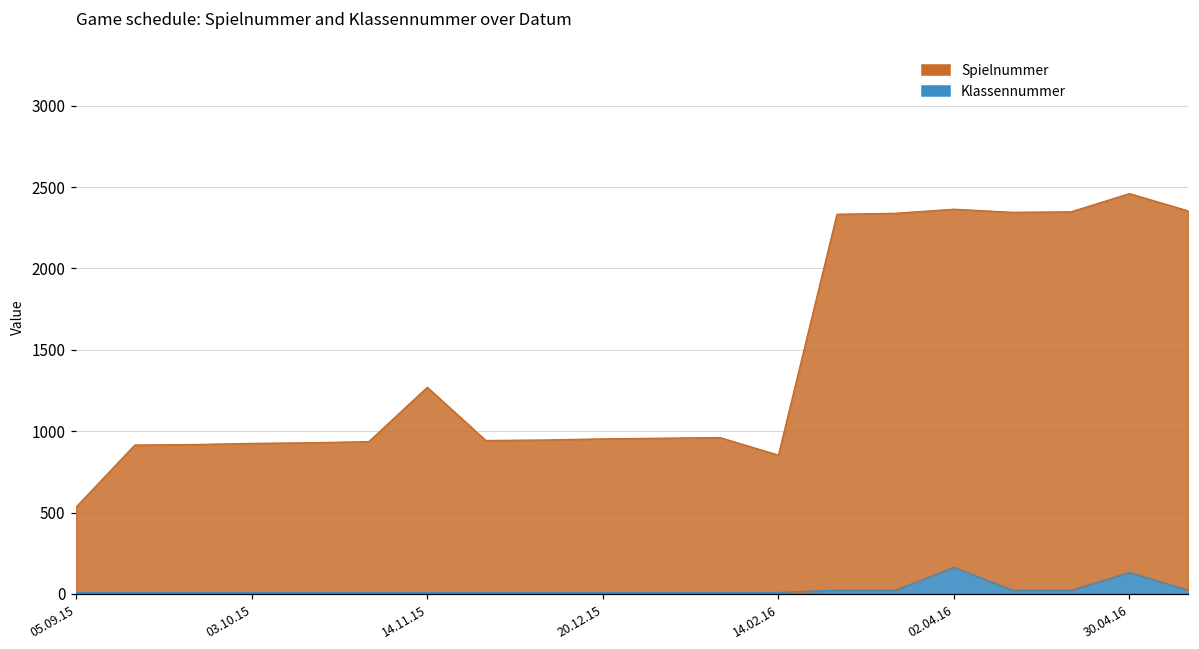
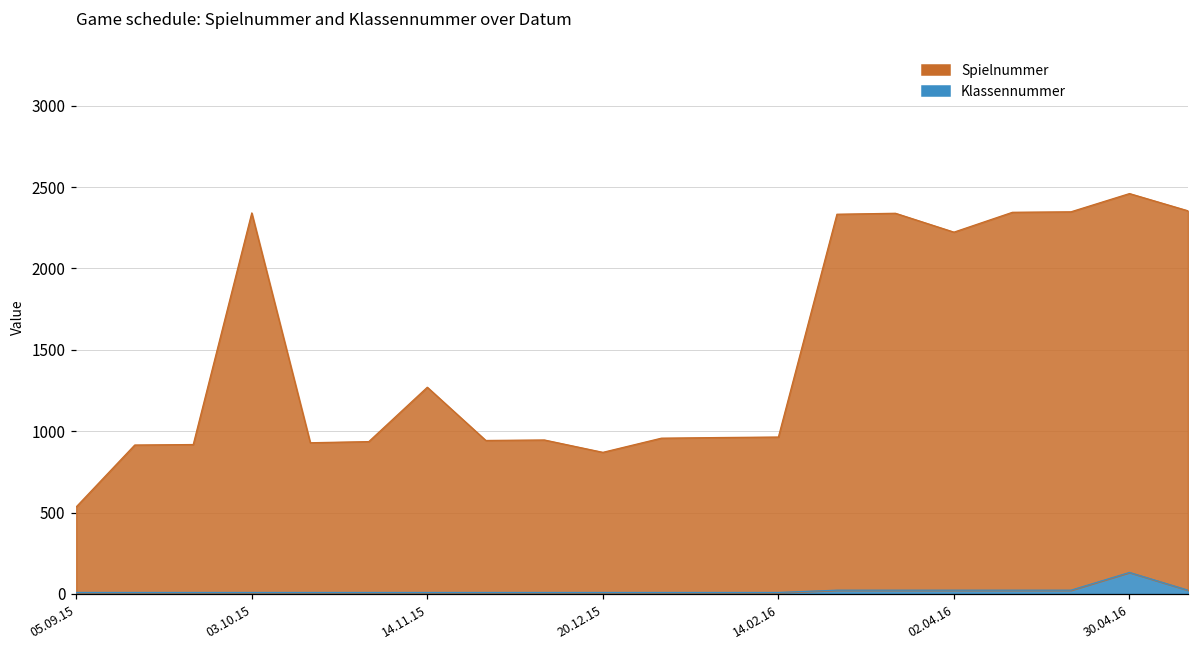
  {
    "Klassennummer": {
      "05.09.15": 10,
      "03.10.15": 10,
      "14.11.15": 10,
      "20.12.15": 10,
      "14.02.16": 10,
-     "02.04.16": 160,
+     "02.04.16": 20,
      "30.04.16": 130
    },
    "Spielnummer": {
      "05.09.15": 530,
-     "03.10.15": 920,
+     "03.10.15": 2330,
      "14.11.15": 1260,
-     "20.12.15": 940,
-     "14.02.16": 840,
+     "20.12.15": 860,
+     "14.02.16": 960,
      "02.04.16": 2200,
      "30.04.16": 2330
    }
  }
